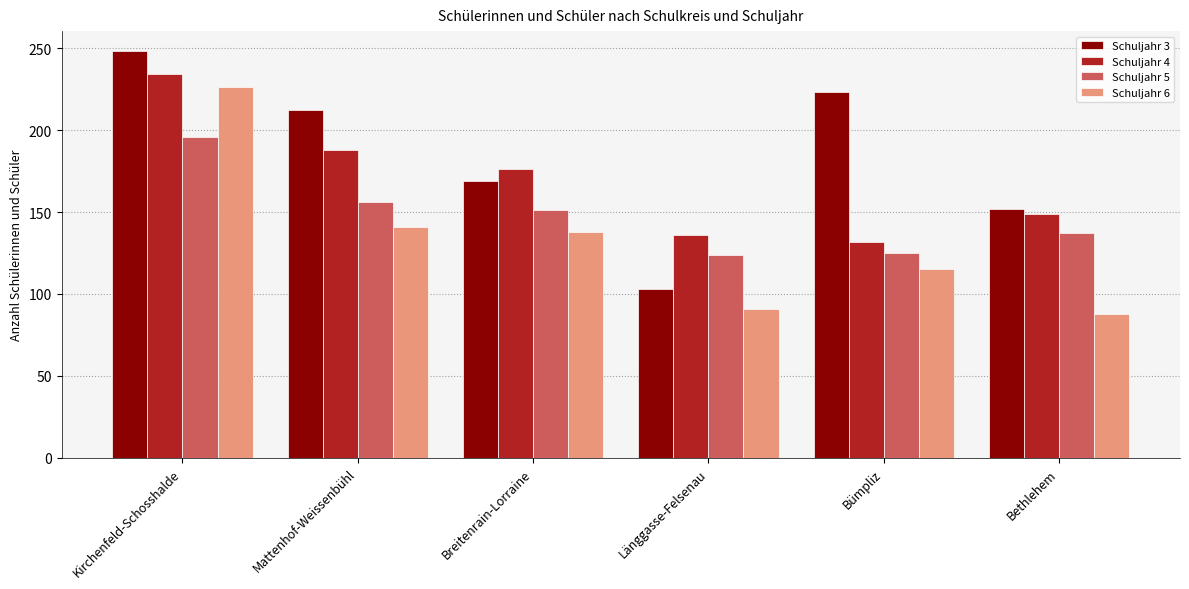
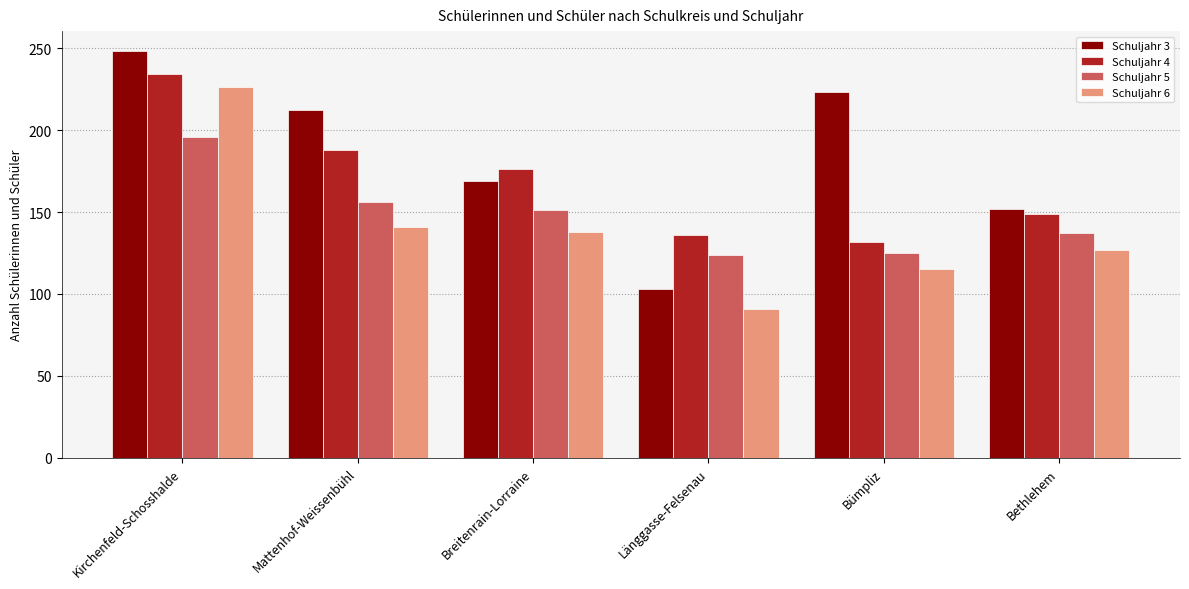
  {
    "Schuljahr 3": {
      "Kirchenfeld-Schosshalde": 248,
      "Mattenhof-Weissenbühl": 212,
      "Breitenrain-Lorraine": 169,
      "Länggasse-Felsenau": 103,
      "Bümpliz": 223,
      "Bethlehem": 152
    },
    "Schuljahr 4": {
      "Kirchenfeld-Schosshalde": 234,
      "Mattenhof-Weissenbühl": 188,
      "Breitenrain-Lorraine": 176,
      "Länggasse-Felsenau": 136,
      "Bümpliz": 132,
      "Bethlehem": 149
    },
    "Schuljahr 5": {
      "Kirchenfeld-Schosshalde": 196,
      "Mattenhof-Weissenbühl": 156,
      "Breitenrain-Lorraine": 151,
      "Länggasse-Felsenau": 124,
      "Bümpliz": 125,
      "Bethlehem": 137
    },
    "Schuljahr 6": {
      "Kirchenfeld-Schosshalde": 226,
      "Mattenhof-Weissenbühl": 141,
      "Breitenrain-Lorraine": 138,
      "Länggasse-Felsenau": 91,
      "Bümpliz": 115,
-     "Bethlehem": 88
+     "Bethlehem": 127
    }
  }
